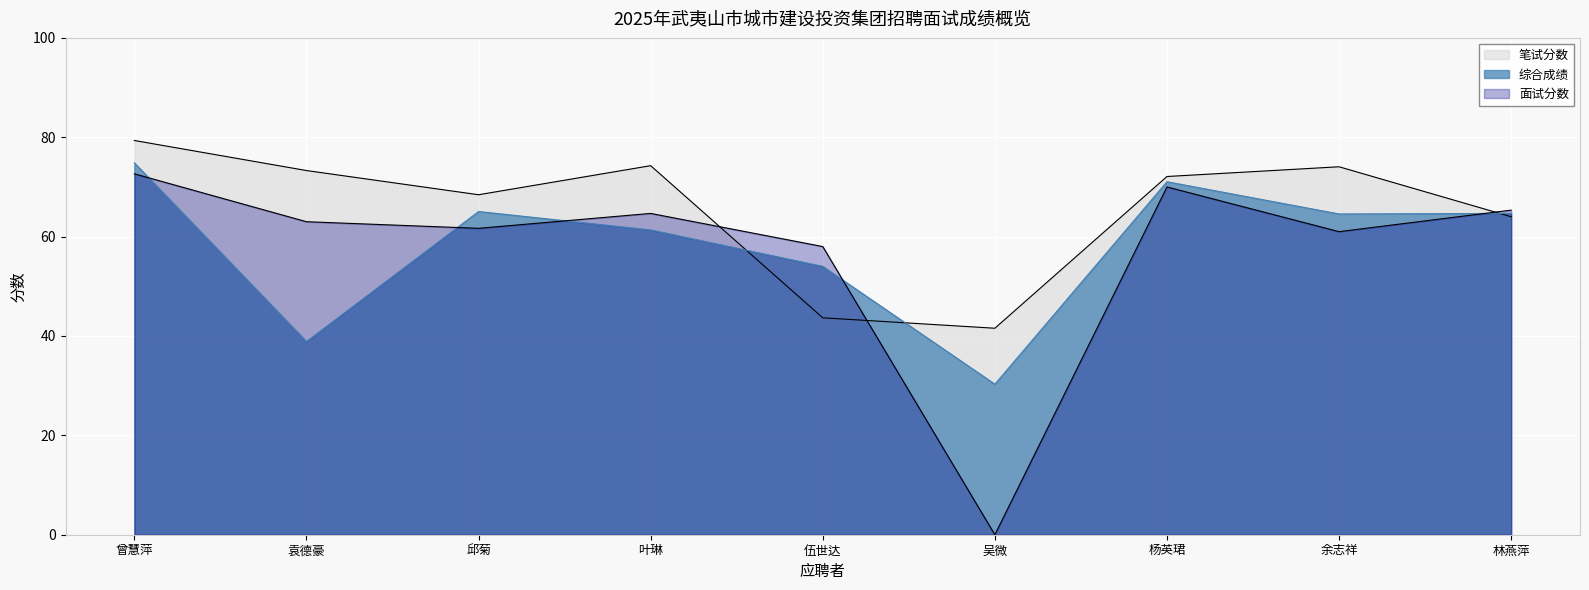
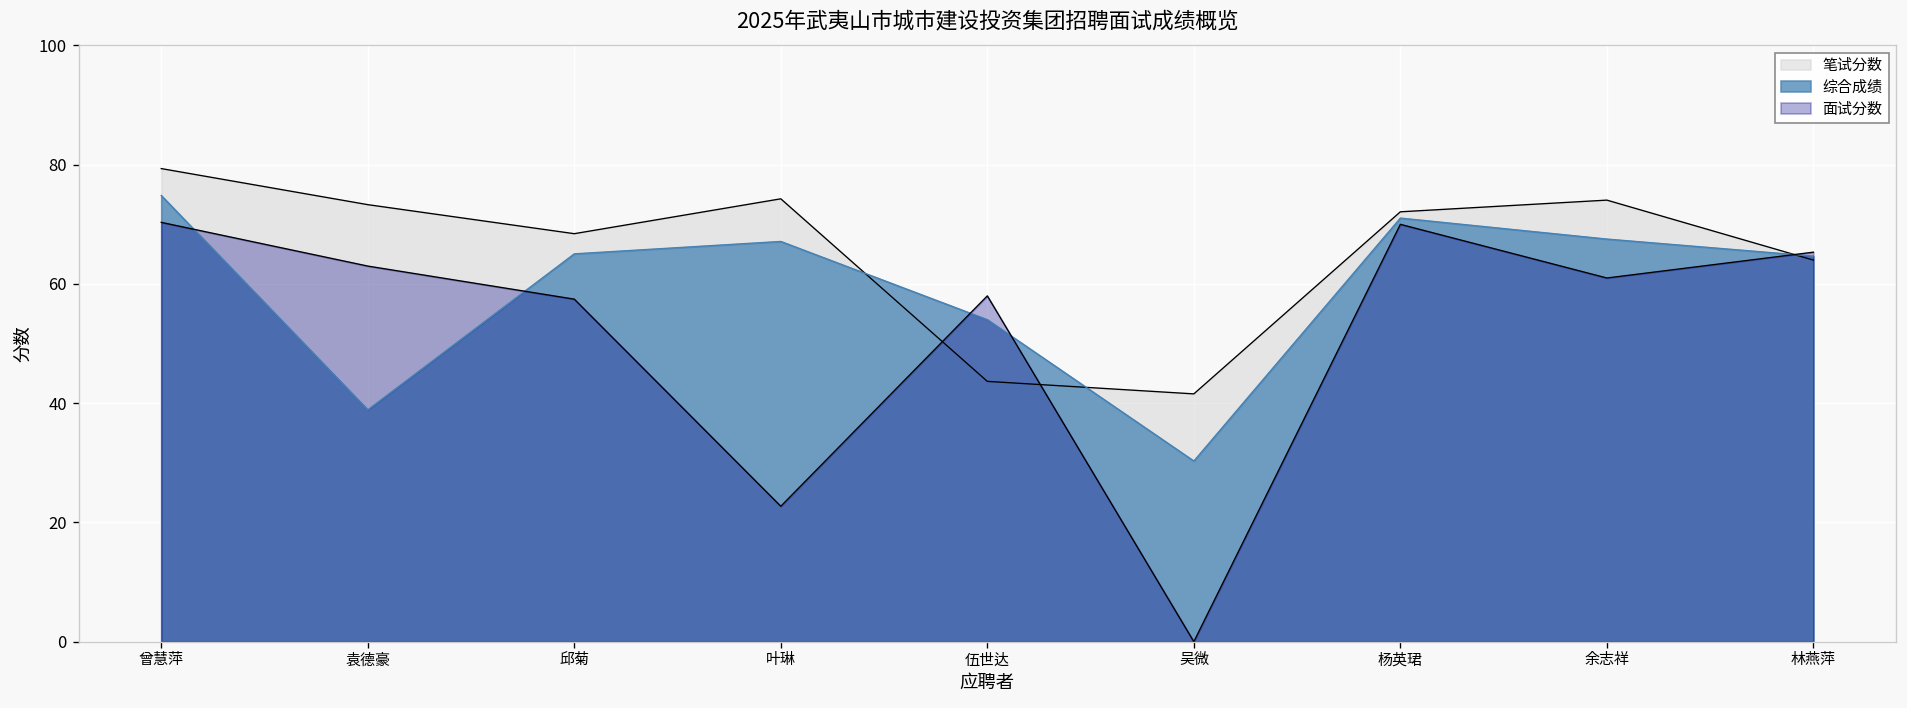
  {
    "笔试分数": {
      "曾慧萍": 79,
      "袁德豪": 73,
      "邱菊": 68,
      "叶琳": 74,
      "伍世达": 44,
      "吴微": 42,
      "杨英珺": 72,
      "余志祥": 74,
      "林燕萍": 64
    },
    "综合成绩": {
      "曾慧萍": 75,
      "袁德豪": 39,
      "邱菊": 65,
-     "叶琳": 61,
+     "叶琳": 67,
      "伍世达": 54,
      "吴微": 30,
      "杨英珺": 71,
-     "余志祥": 65,
+     "余志祥": 68,
      "林燕萍": 65
    },
    "面试分数": {
-     "曾慧萍": 73,
+     "曾慧萍": 70,
      "袁德豪": 63,
-     "邱菊": 62,
-     "叶琳": 65,
+     "邱菊": 57,
+     "叶琳": 23,
      "伍世达": 58,
      "吴微": 0,
      "杨英珺": 70,
      "余志祥": 61,
      "林燕萍": 65
    }
  }
